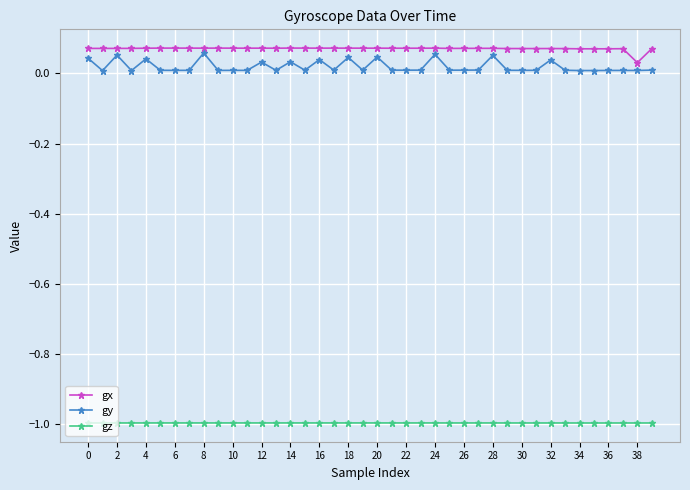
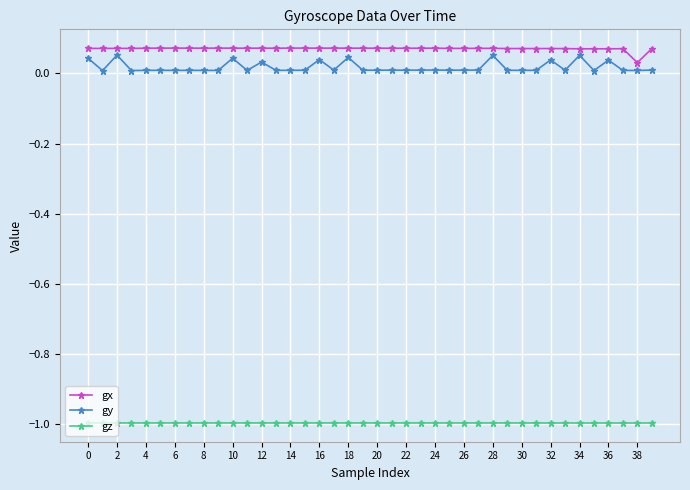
  {
    "gx": {
      "0": 0.07,
      "2": 0.07,
      "4": 0.07,
      "6": 0.07,
      "8": 0.07,
      "10": 0.07,
      "12": 0.07,
      "14": 0.07,
      "16": 0.07,
      "18": 0.07,
      "20": 0.07,
      "22": 0.07,
      "24": 0.07,
      "26": 0.07,
      "28": 0.07,
      "30": 0.07,
      "32": 0.07,
      "34": 0.07,
      "36": 0.07,
      "38": 0.03
    },
    "gy": {
      "0": 0.04,
      "2": 0.05,
-     "4": 0.04,
+     "4": 0.01,
      "6": 0.01,
-     "8": 0.06,
-     "10": 0.01,
+     "8": 0.01,
+     "10": 0.04,
      "12": 0.03,
-     "14": 0.03,
+     "14": 0.01,
      "16": 0.04,
      "18": 0.05,
-     "20": 0.05,
+     "20": 0.01,
      "22": 0.01,
-     "24": 0.05,
+     "24": 0.01,
      "26": 0.01,
      "28": 0.05,
      "30": 0.01,
      "32": 0.04,
-     "34": 0.01,
-     "36": 0.01,
+     "34": 0.05,
+     "36": 0.04,
      "38": 0.01
    },
    "gz": {
      "4": -1.00,
      "6": -1.00,
      "8": -1.00,
      "10": -1.00,
      "12": -1.00,
      "14": -1.00,
      "16": -1.00,
      "18": -1.00,
      "20": -1.00,
      "22": -1.00,
      "24": -1.00,
      "26": -1.00,
      "28": -1.00,
      "30": -1.00,
      "32": -1.00,
      "34": -1.00,
      "36": -1.00,
      "38": -1.00
    }
  }
